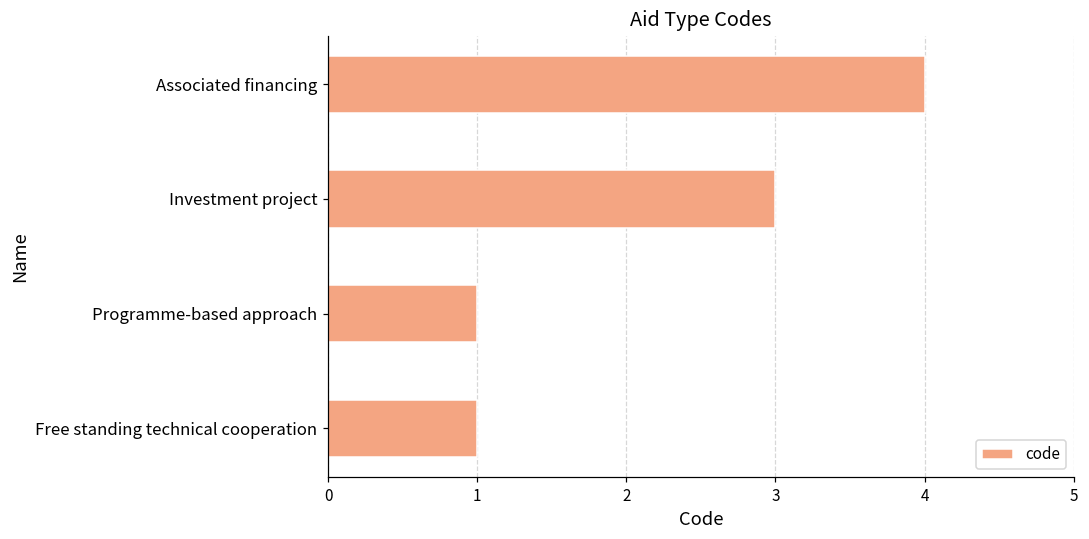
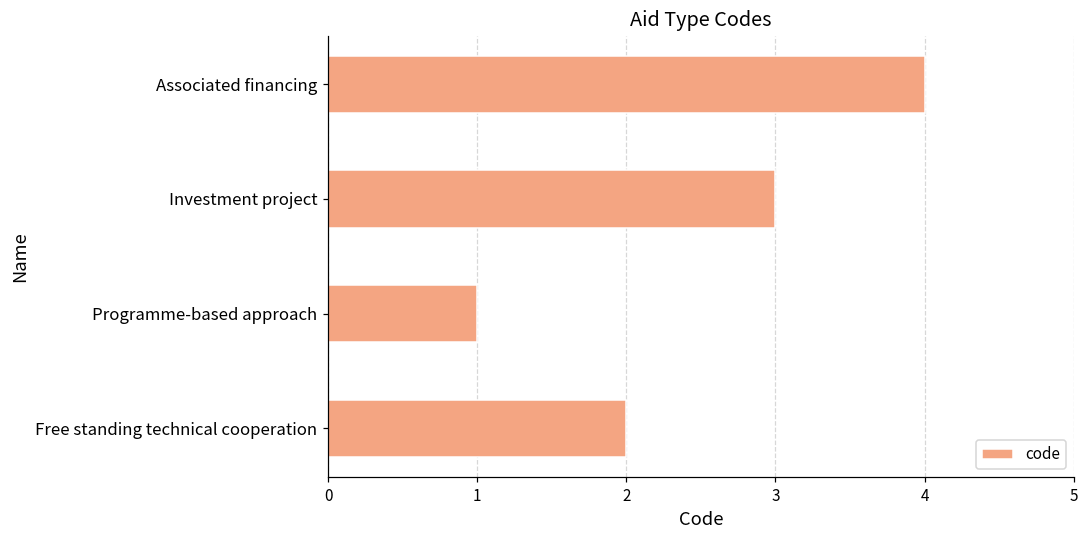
  {
    "Associated financing": 4,
    "Investment project": 3,
    "Programme-based approach": 1,
-   "Free standing technical cooperation": 1
+   "Free standing technical cooperation": 2
  }
